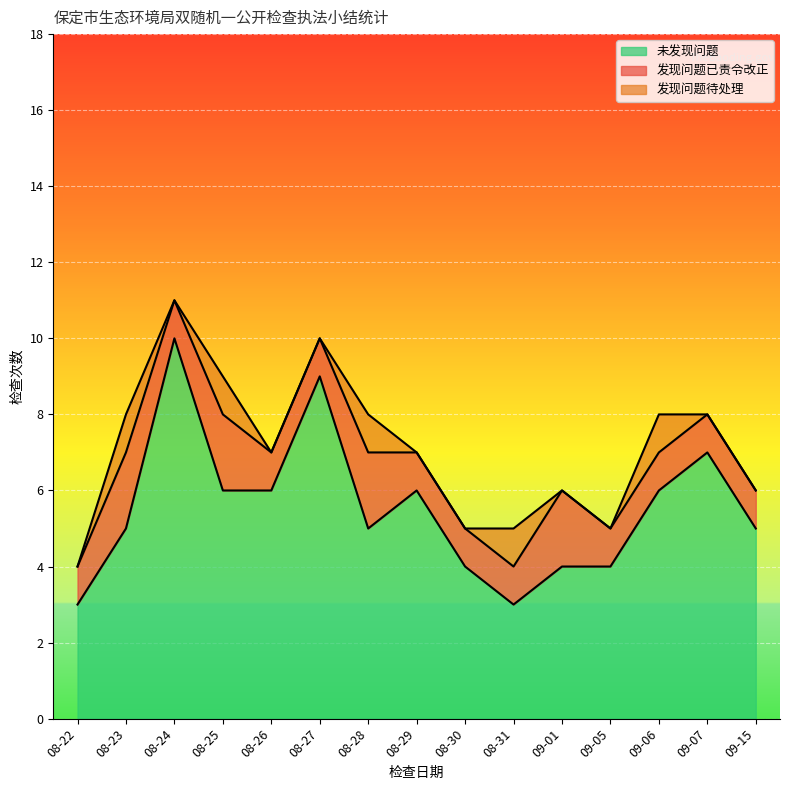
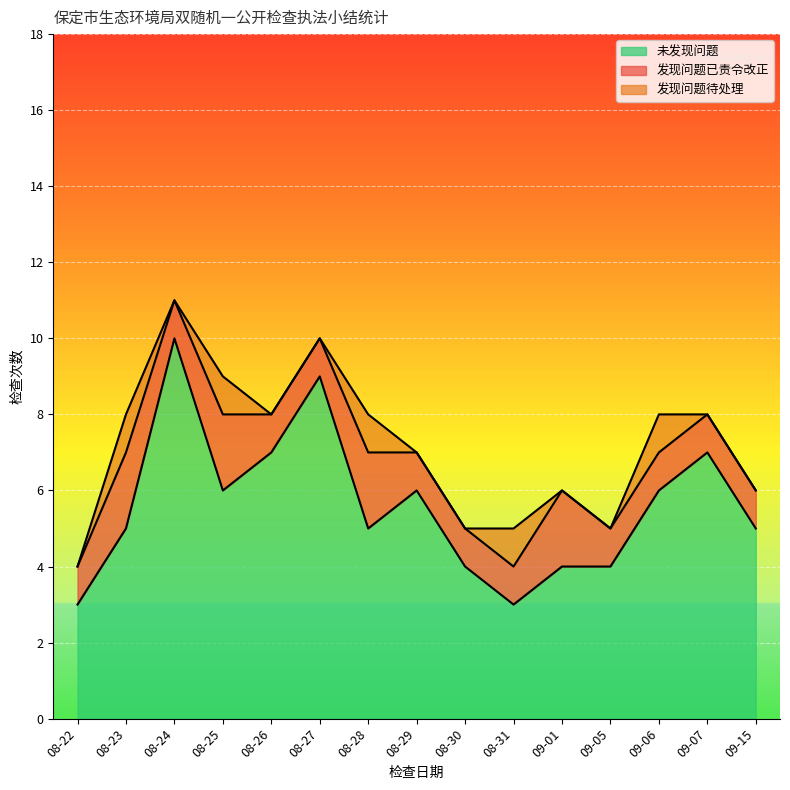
  {
    "未发现问题": {
      "08-22": 3,
      "08-23": 5,
      "08-24": 10,
      "08-25": 6,
-     "08-26": 6,
+     "08-26": 7,
      "08-27": 9,
      "08-28": 5,
      "08-29": 6,
      "08-30": 4,
      "08-31": 3,
      "09-01": 4,
      "09-05": 4,
      "09-06": 6,
      "09-07": 7,
      "09-15": 5
    }
  }
